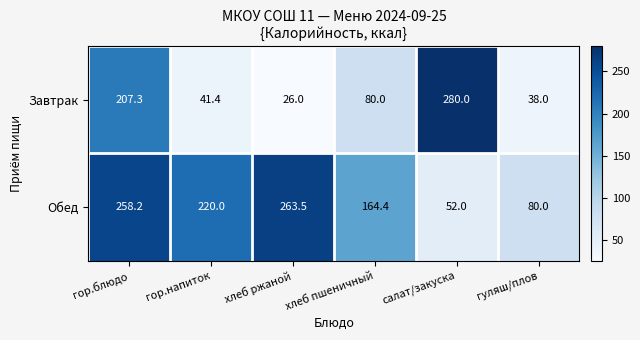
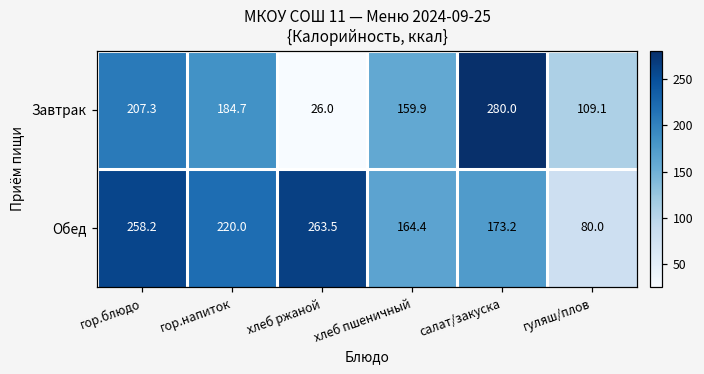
  {
    "Завтрак": {
      "гор.блюдо": 207.3,
-     "гор.напиток": 41.4,
+     "гор.напиток": 184.7,
      "хлеб ржаной": 26.0,
-     "хлеб пшеничный": 80.0,
+     "хлеб пшеничный": 159.9,
      "салат/закуска": 280.0,
-     "гуляш/плов": 38.0
+     "гуляш/плов": 109.1
    },
    "Обед": {
      "гор.блюдо": 258.2,
      "гор.напиток": 220.0,
      "хлеб ржаной": 263.5,
      "хлеб пшеничный": 164.4,
-     "салат/закуска": 52.0,
+     "салат/закуска": 173.2,
      "гуляш/плов": 80.0
    }
  }
